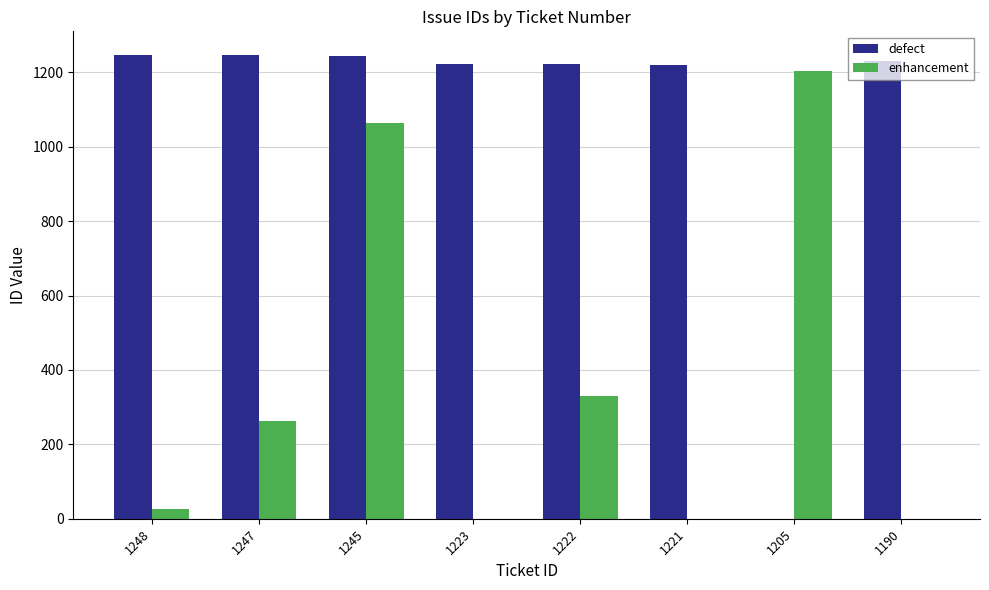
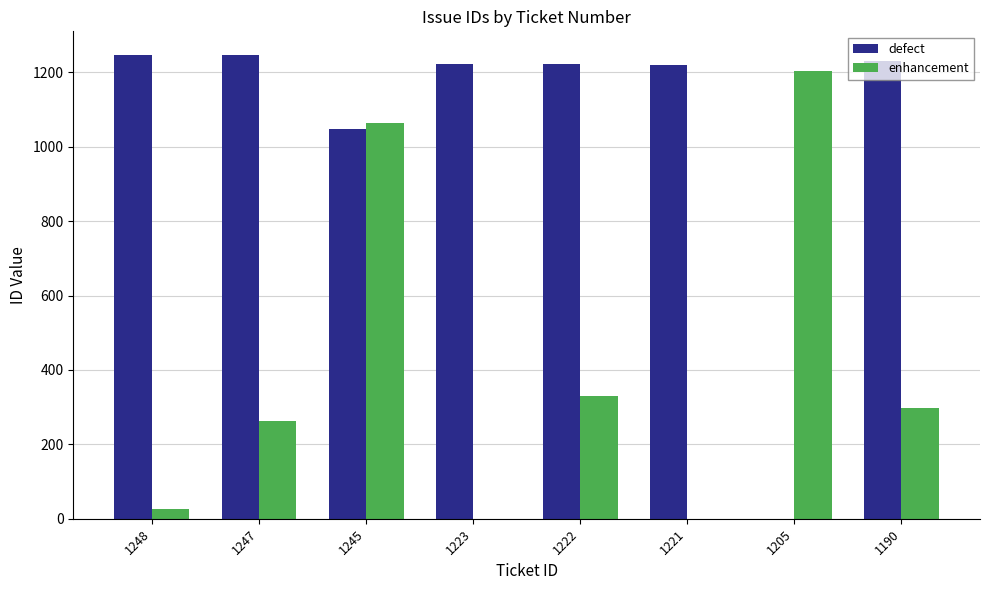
  {
    "defect": {
      "1248": 1250,
      "1247": 1250,
-     "1245": 1250,
+     "1245": 1050,
      "1223": 1220,
      "1222": 1220,
      "1221": 1220,
      "1205": 0
    },
    "enhancement": {
      "1248": 30,
      "1247": 260,
      "1245": 1060,
      "1223": 0,
      "1222": 330,
      "1221": 0,
      "1205": 1210,
-     "1190": 0
+     "1190": 300
    }
  }
